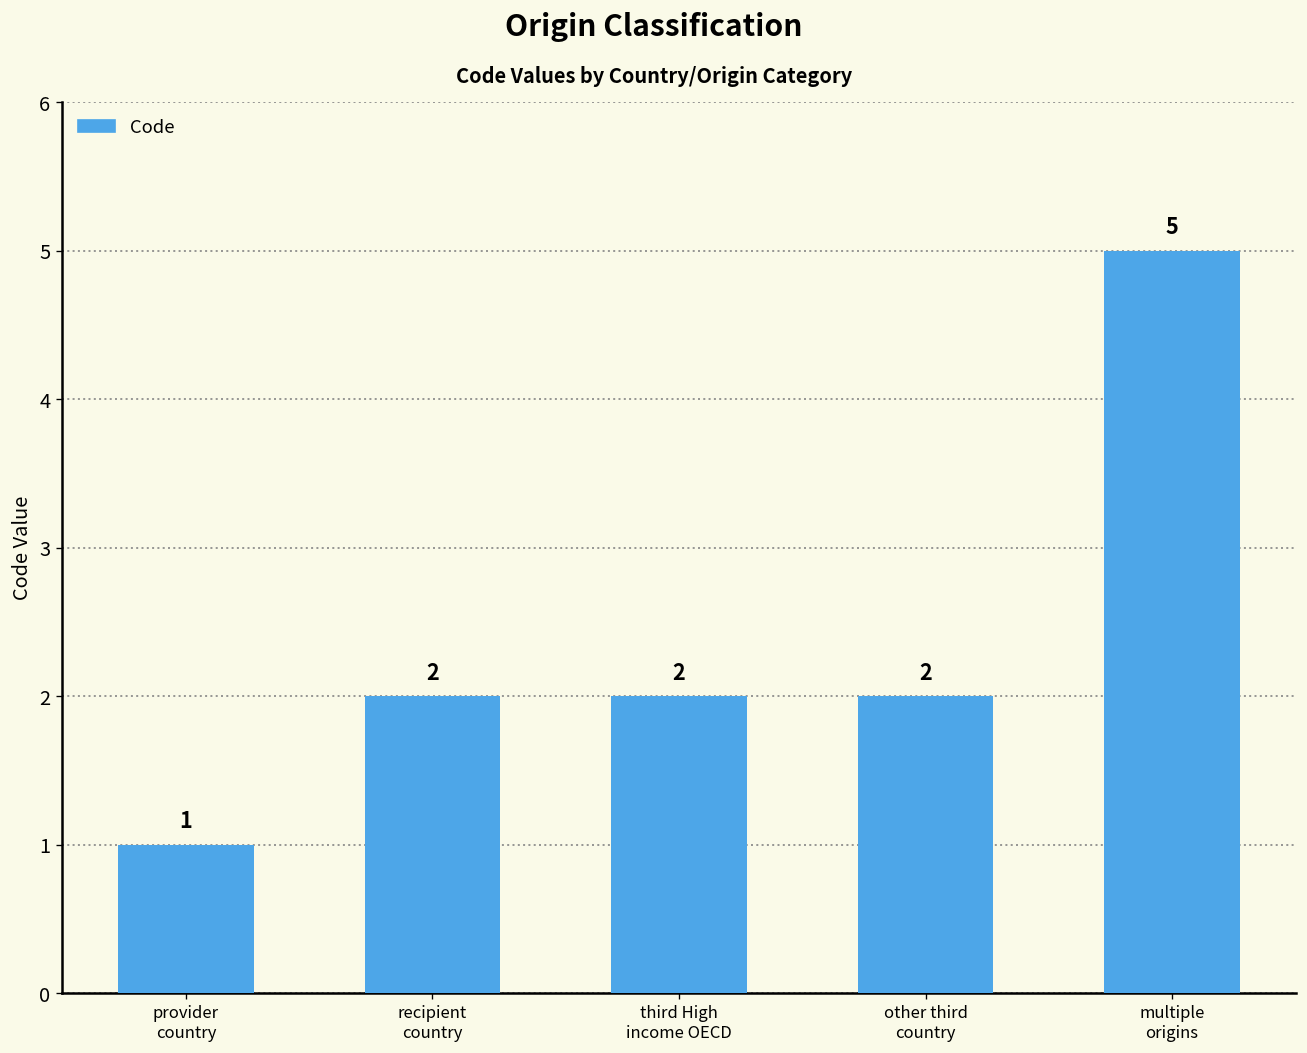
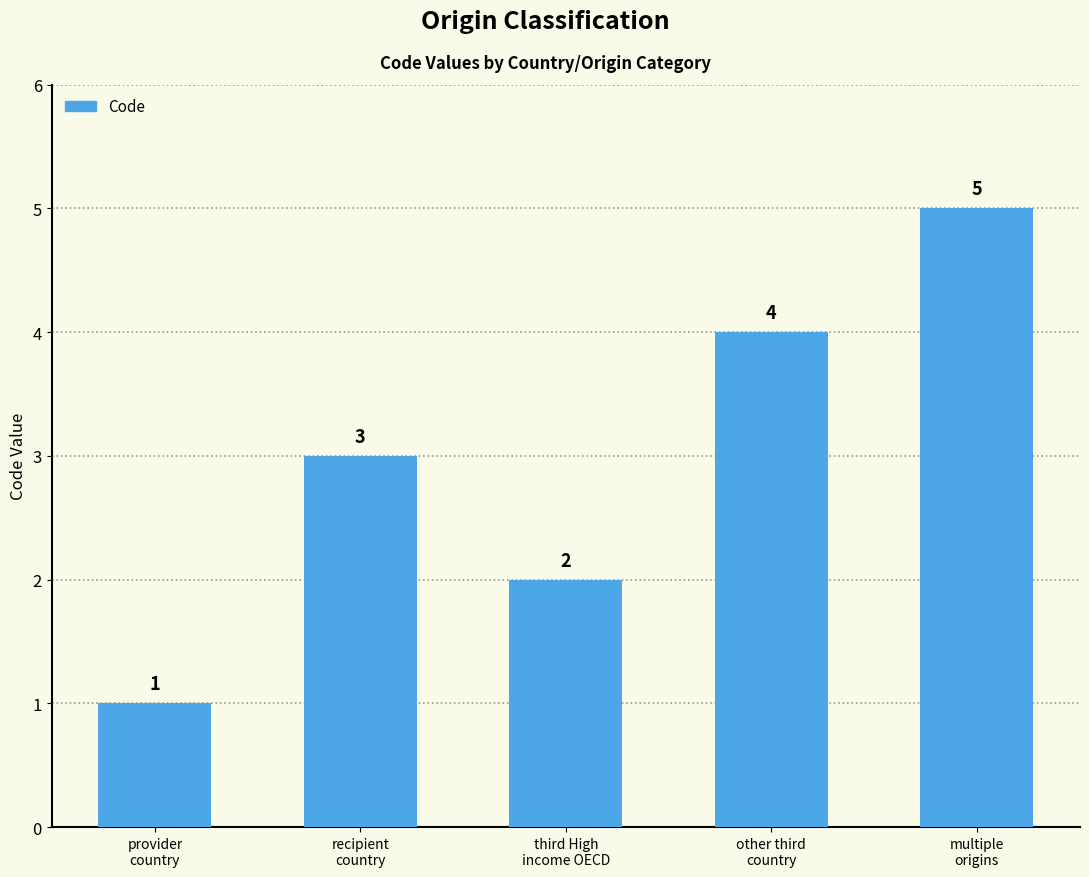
  {
    "provider country": 1,
-   "recipient country": 2,
+   "recipient country": 3,
    "third High income OECD": 2,
-   "other third country": 2,
+   "other third country": 4,
    "multiple origins": 5
  }
